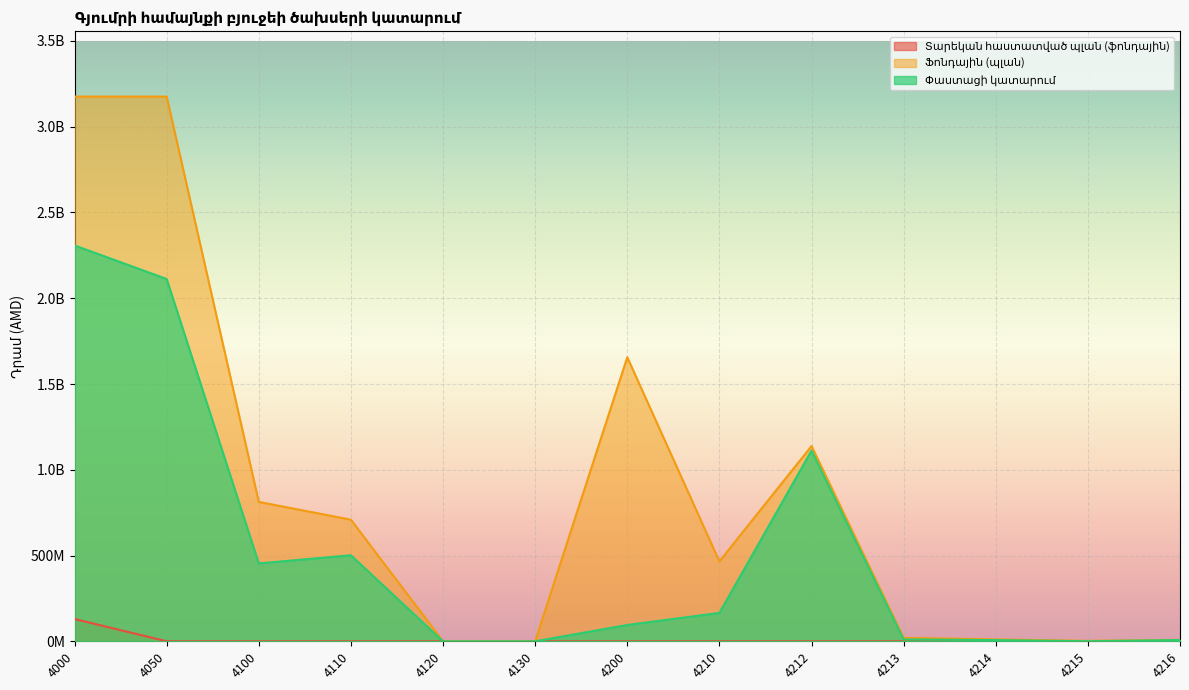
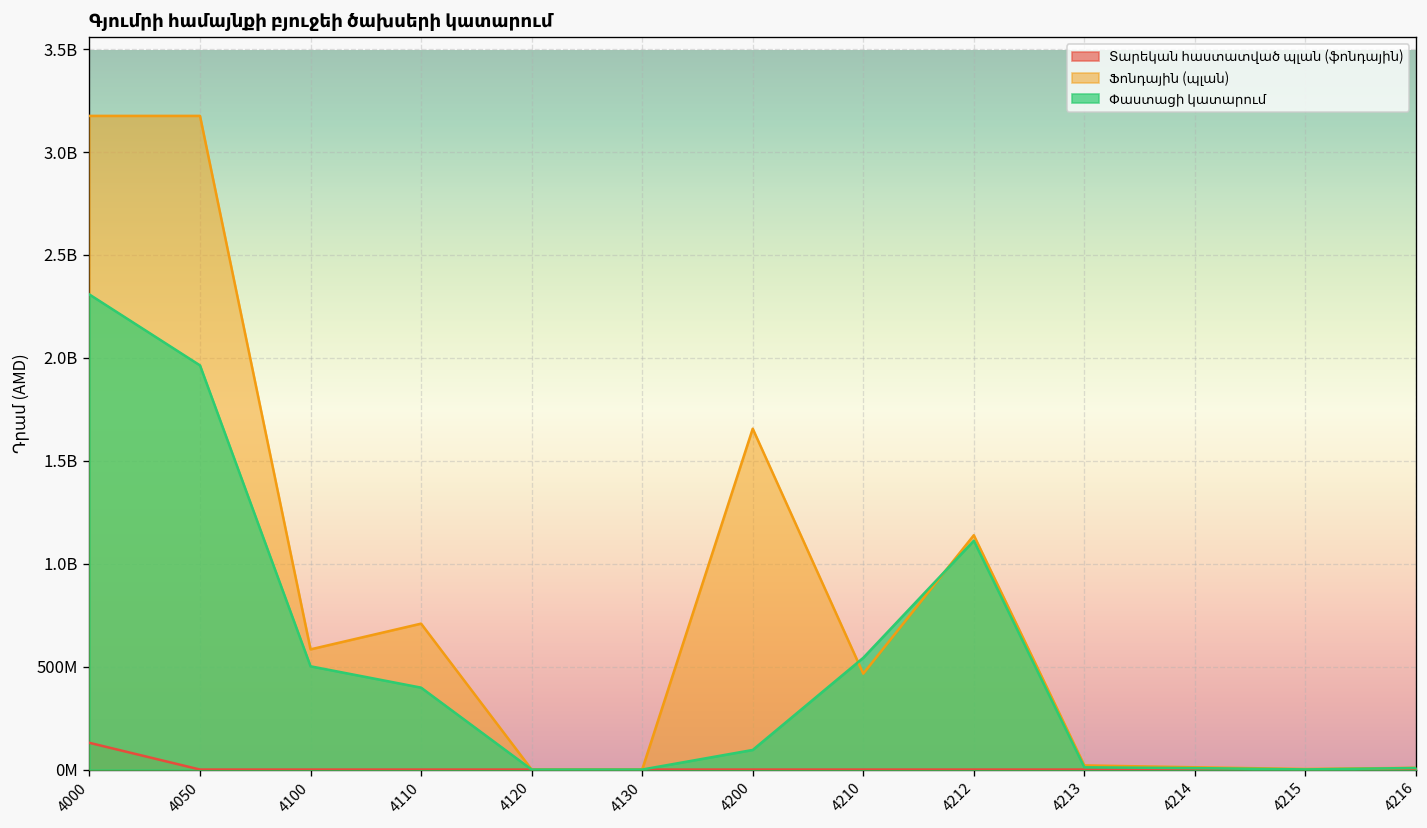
  {
    "Տարեկան հաստատված պլան (ֆոնդային)": {
      "4000": 130000000,
      "4050": 0,
      "4100": 0,
      "4110": 0,
      "4200": 0,
      "4210": 0,
      "4212": 0
    },
    "Ֆոնդային (պլան)": {
      "4000": 3180000000,
      "4050": 3180000000,
-     "4100": 810000000,
+     "4100": 580000000,
      "4110": 710000000,
      "4200": 1660000000,
      "4210": 470000000,
      "4212": 1140000000
    },
    "Փաստացի կատարում": {
      "4000": 2310000000,
-     "4050": 2110000000,
-     "4100": 450000000,
-     "4110": 500000000,
+     "4050": 1960000000,
+     "4100": 500000000,
+     "4110": 400000000,
      "4200": 100000000,
-     "4210": 170000000,
+     "4210": 540000000,
      "4212": 1110000000
    }
  }
